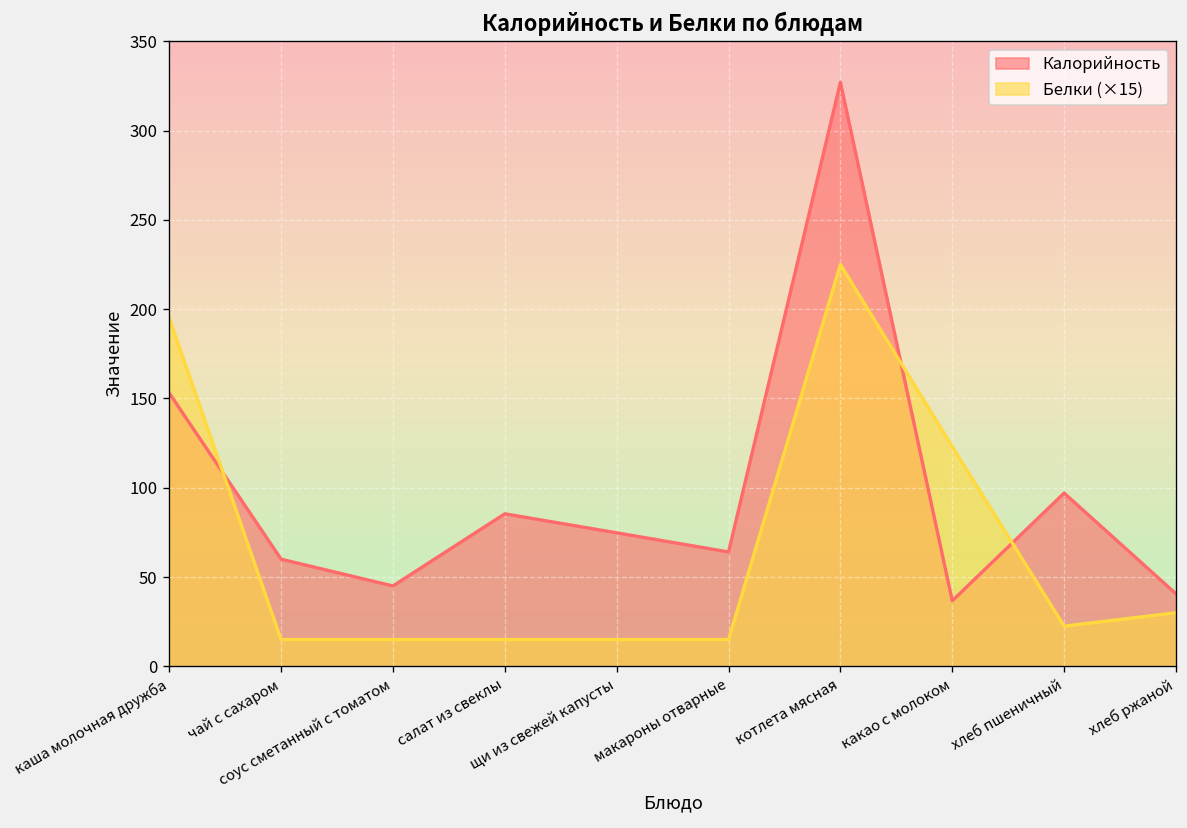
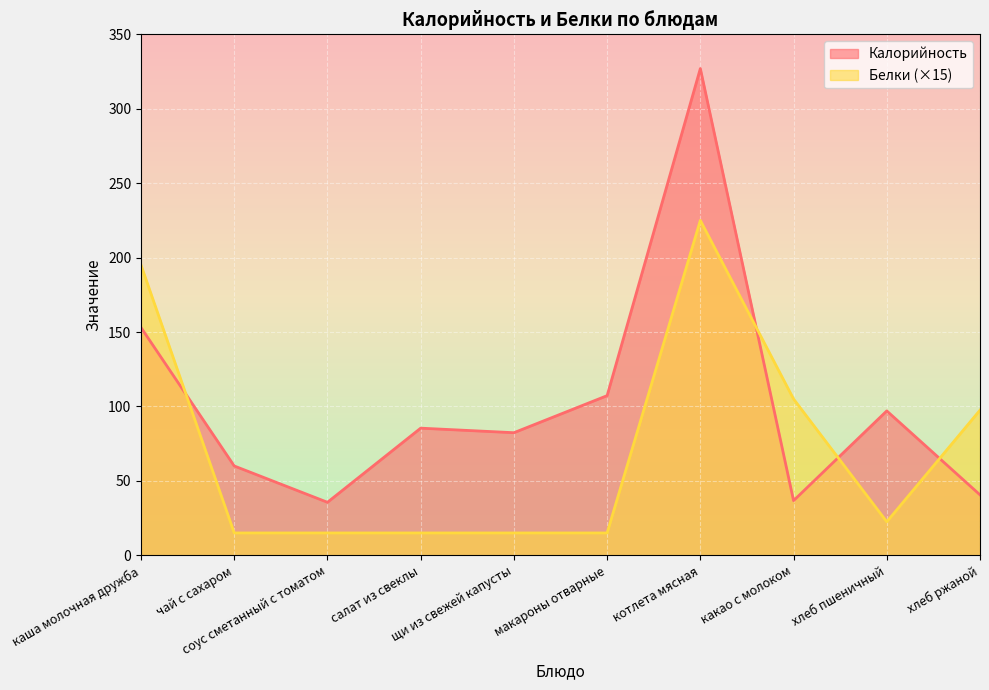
  {
    "Калорийность": {
      "каша молочная дружба": 153,
      "чай с сахаром": 60,
-     "соус сметанный с томатом": 45,
+     "соус сметанный с томатом": 36,
      "салат из свеклы": 85,
-     "щи из свежей капусты": 75,
-     "макароны отварные": 64,
+     "щи из свежей капусты": 82,
+     "макароны отварные": 107,
      "котлета мясная": 327,
      "какао с молоком": 37,
      "хлеб пшеничный": 97,
      "хлеб ржаной": 41
    },
    "Белки (×15)": {
      "каша молочная дружба": 195,
      "чай с сахаром": 15,
      "соус сметанный с томатом": 15,
      "салат из свеклы": 15,
      "щи из свежей капусты": 15,
      "макароны отварные": 15,
      "котлета мясная": 225,
-     "какао с молоком": 123,
+     "какао с молоком": 105,
      "хлеб пшеничный": 23,
-     "хлеб ржаной": 30
+     "хлеб ржаной": 98
    }
  }
